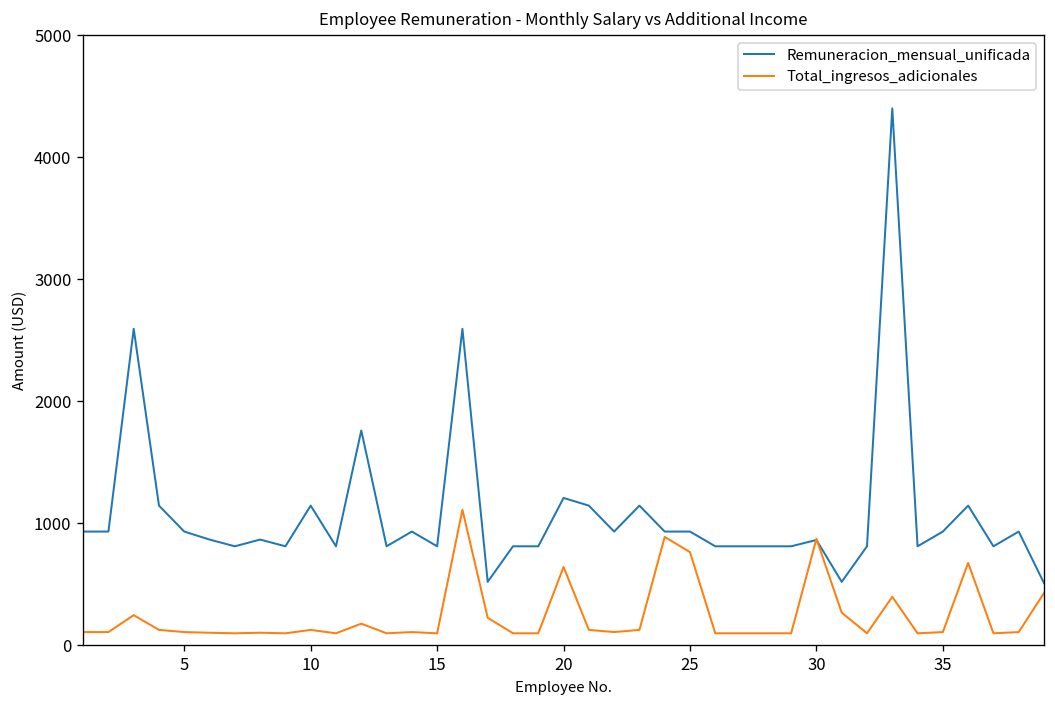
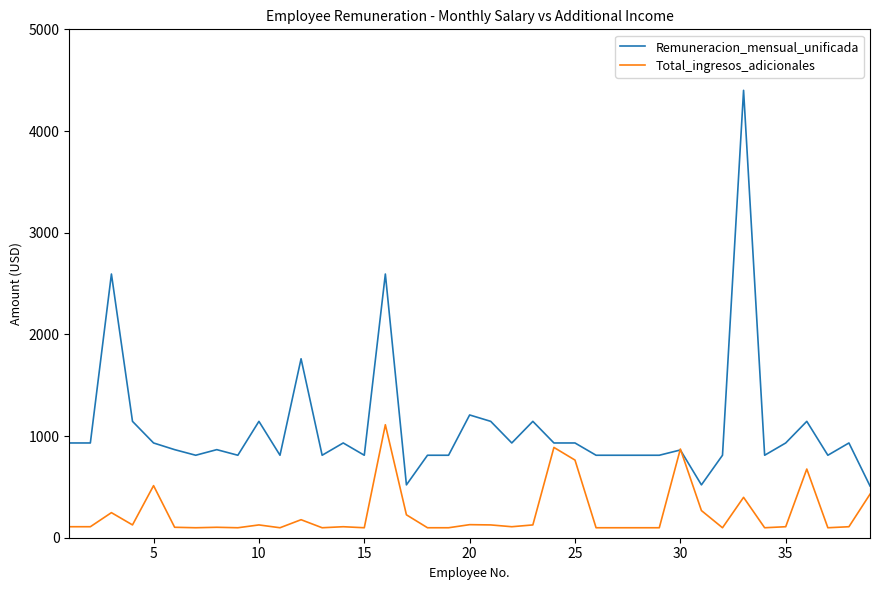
  {
    "Remuneracion_mensual_unificada": {
      "5": 930,
      "10": 1140,
      "15": 810,
      "20": 1210,
      "25": 930,
      "35": 930
    },
    "Total_ingresos_adicionales": {
-     "5": 110,
+     "5": 510,
      "10": 130,
      "15": 100,
-     "20": 640,
+     "20": 130,
      "25": 760,
      "35": 110
    }
  }
